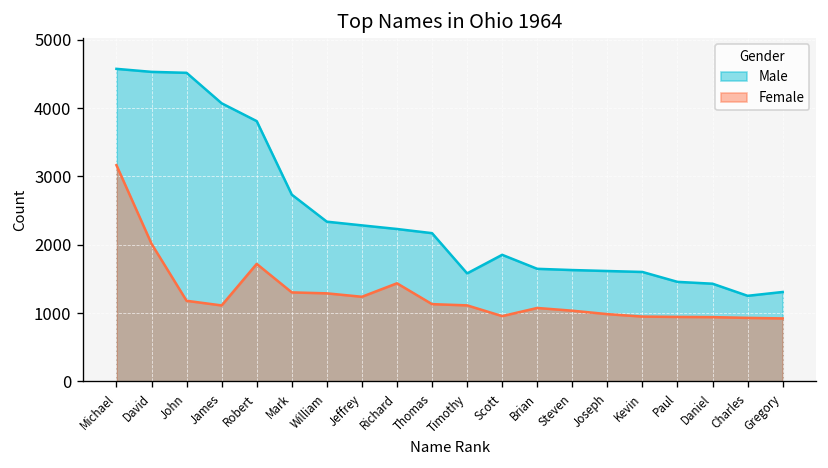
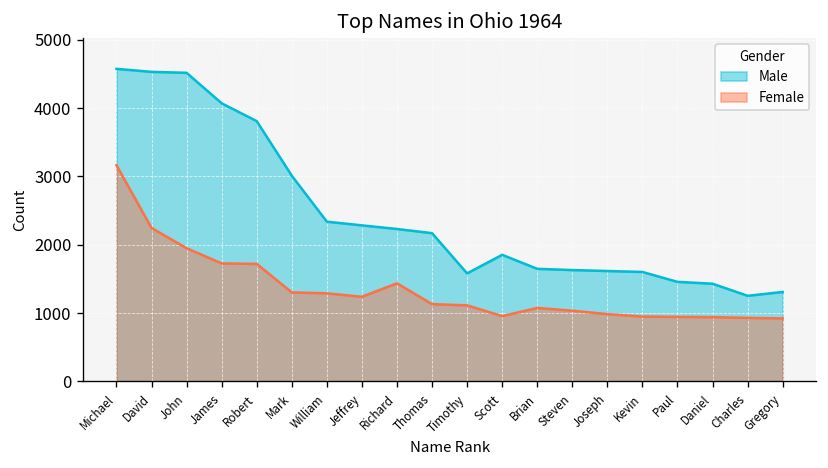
  {
    "Male": {
      "Michael": 4600,
      "David": 4500,
      "John": 4500,
      "James": 4100,
      "Robert": 3800,
-     "Mark": 2700,
+     "Mark": 3000,
      "William": 2300,
      "Jeffrey": 2300,
      "Richard": 2200,
      "Thomas": 2200,
      "Timothy": 1600,
      "Scott": 1900,
      "Brian": 1600,
      "Steven": 1600,
      "Joseph": 1600,
      "Kevin": 1600,
      "Paul": 1500,
      "Daniel": 1400,
      "Charles": 1300,
      "Gregory": 1300
    },
    "Female": {
      "Michael": 3200,
-     "David": 2000,
-     "John": 1200,
-     "James": 1100,
+     "David": 2200,
+     "John": 1900,
+     "James": 1700,
      "Robert": 1700,
      "Mark": 1300,
      "William": 1300,
      "Jeffrey": 1200,
      "Richard": 1400,
      "Thomas": 1100,
      "Timothy": 1100,
      "Scott": 1000,
      "Brian": 1100,
      "Steven": 1000,
      "Joseph": 1000,
      "Kevin": 900,
      "Paul": 900,
      "Daniel": 900,
      "Charles": 900,
      "Gregory": 900
    }
  }
